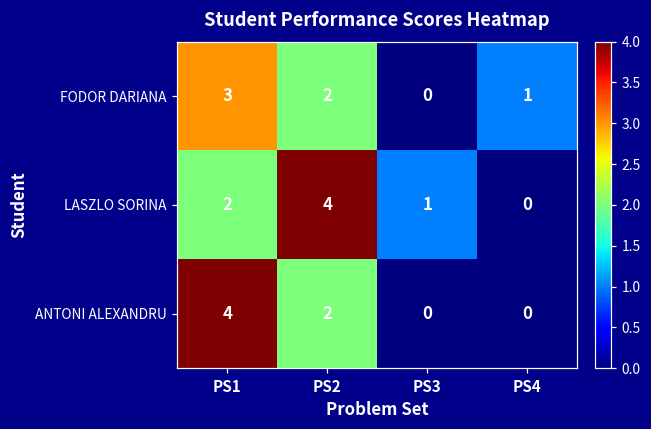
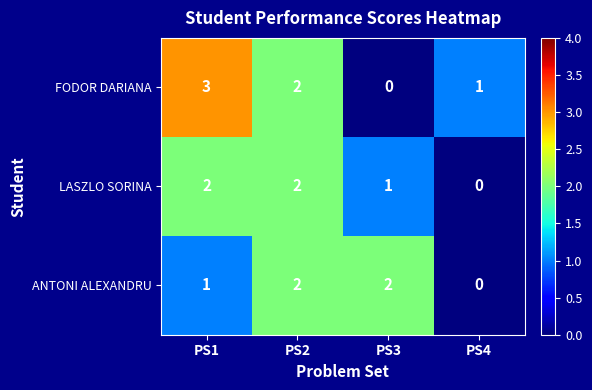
  {
    "FODOR DARIANA": {
      "PS1": 3,
      "PS2": 2,
      "PS3": 0,
      "PS4": 1
    },
    "LASZLO SORINA": {
      "PS1": 2,
-     "PS2": 4,
+     "PS2": 2,
      "PS3": 1,
      "PS4": 0
    },
    "ANTONI ALEXANDRU": {
-     "PS1": 4,
+     "PS1": 1,
      "PS2": 2,
-     "PS3": 0,
+     "PS3": 2,
      "PS4": 0
    }
  }
